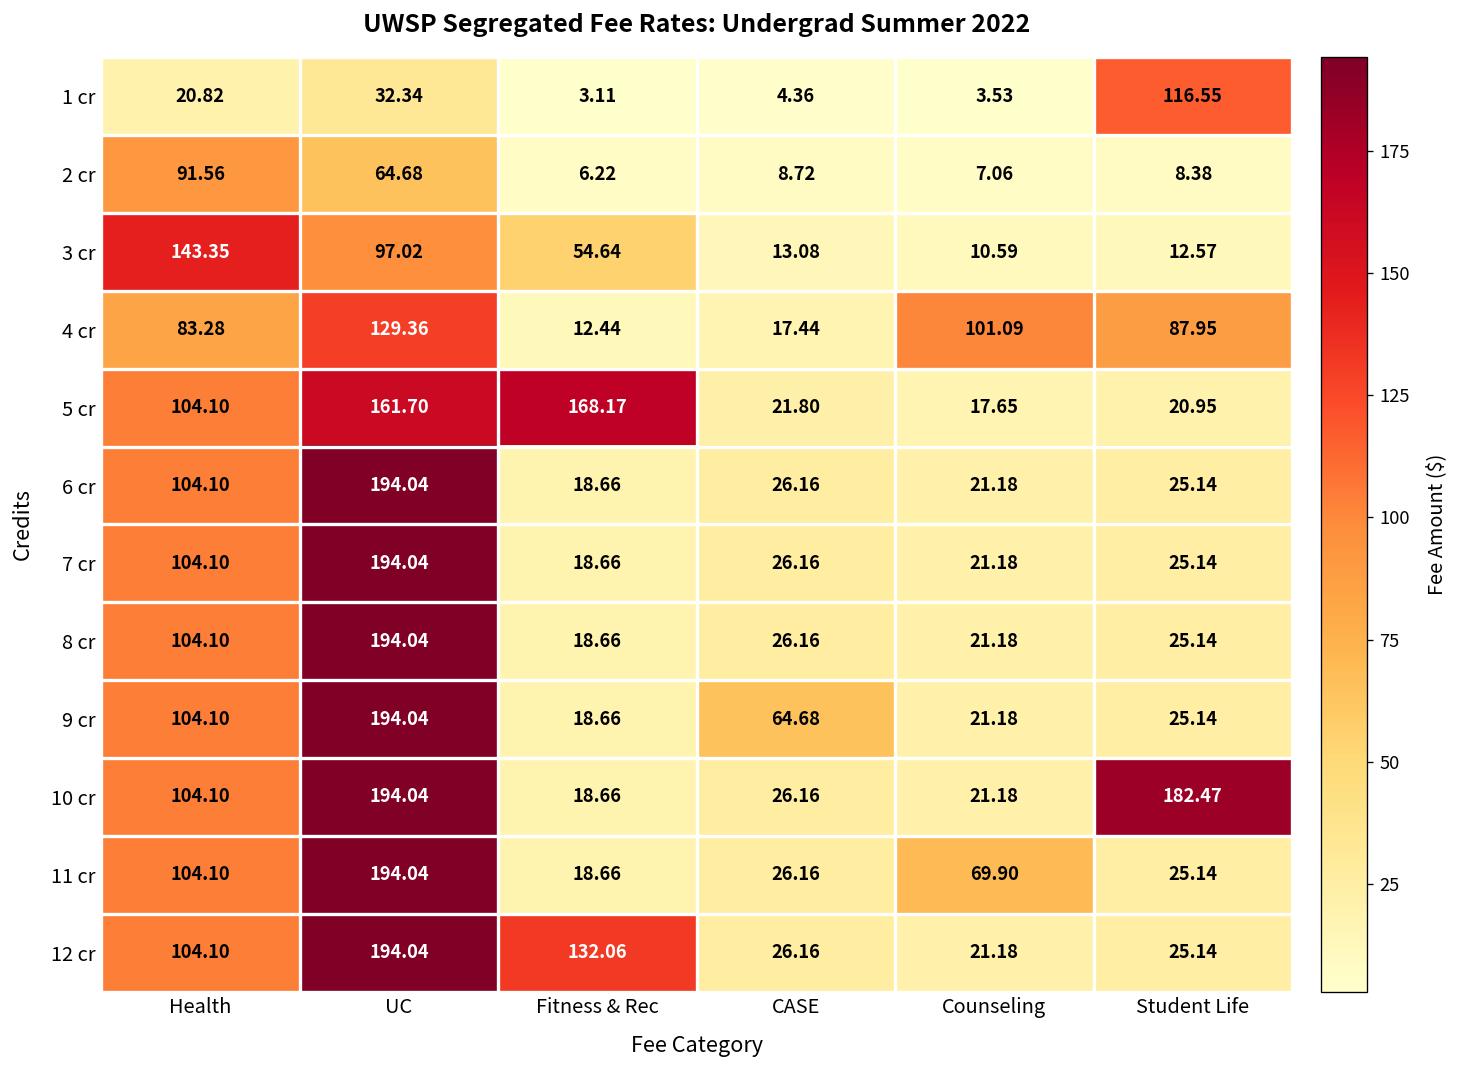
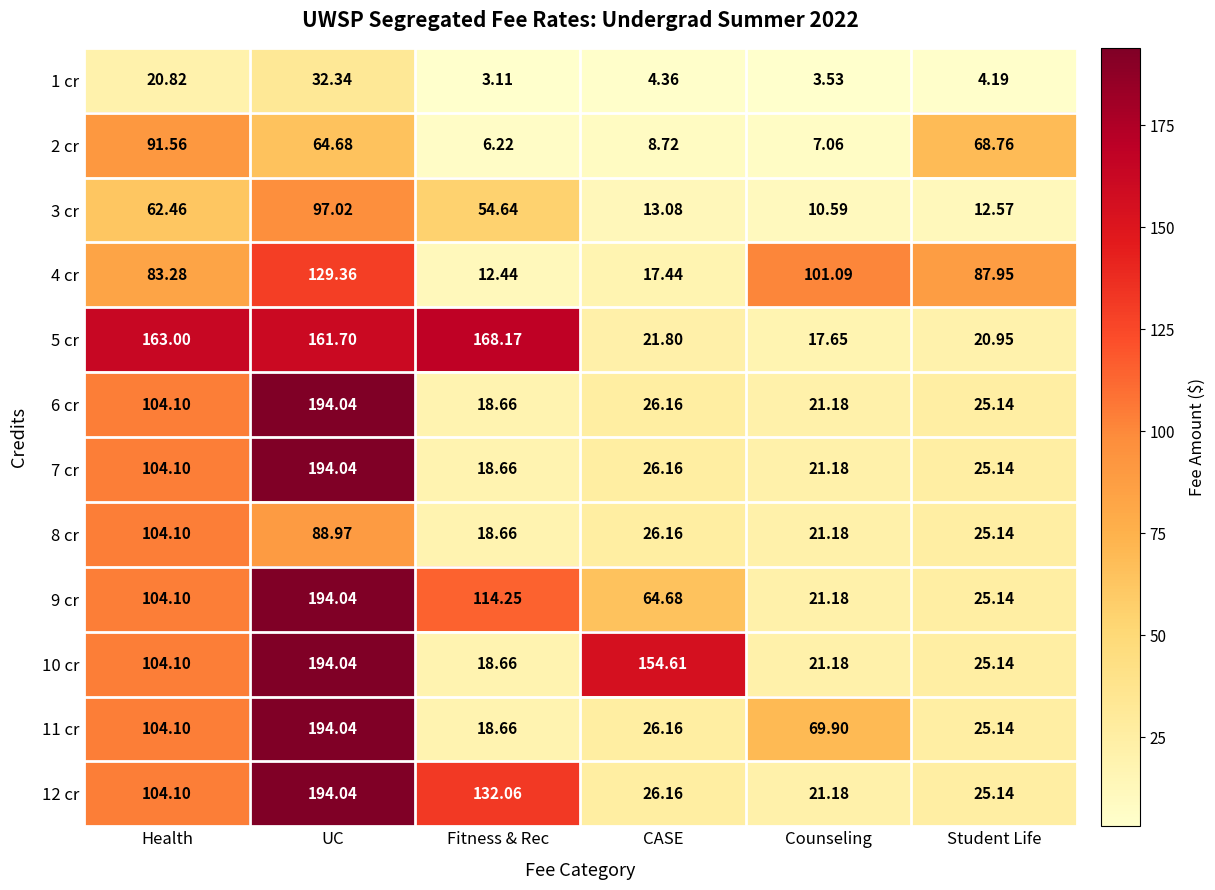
  {
    "1 cr": {
      "Health": 20.82,
      "UC": 32.34,
      "Fitness & Rec": 3.11,
      "CASE": 4.36,
      "Counseling": 3.53,
-     "Student Life": 116.55
+     "Student Life": 4.19
    },
    "2 cr": {
      "Health": 91.56,
      "UC": 64.68,
      "Fitness & Rec": 6.22,
      "CASE": 8.72,
      "Counseling": 7.06,
-     "Student Life": 8.38
+     "Student Life": 68.76
    },
    "3 cr": {
-     "Health": 143.35,
+     "Health": 62.46,
      "UC": 97.02,
      "Fitness & Rec": 54.64,
      "CASE": 13.08,
      "Counseling": 10.59,
      "Student Life": 12.57
    },
    "4 cr": {
      "Health": 83.28,
      "UC": 129.36,
      "Fitness & Rec": 12.44,
      "CASE": 17.44,
      "Counseling": 101.09,
      "Student Life": 87.95
    },
    "5 cr": {
-     "Health": 104.10,
+     "Health": 163.00,
      "UC": 161.70,
      "Fitness & Rec": 168.17,
      "CASE": 21.80,
      "Counseling": 17.65,
      "Student Life": 20.95
    },
    "6 cr": {
      "Health": 104.10,
      "UC": 194.04,
      "Fitness & Rec": 18.66,
      "CASE": 26.16,
      "Counseling": 21.18,
      "Student Life": 25.14
    },
    "7 cr": {
      "Health": 104.10,
      "UC": 194.04,
      "Fitness & Rec": 18.66,
      "CASE": 26.16,
      "Counseling": 21.18,
      "Student Life": 25.14
    },
    "8 cr": {
      "Health": 104.10,
-     "UC": 194.04,
+     "UC": 88.97,
      "Fitness & Rec": 18.66,
      "CASE": 26.16,
      "Counseling": 21.18,
      "Student Life": 25.14
    },
    "9 cr": {
      "Health": 104.10,
      "UC": 194.04,
-     "Fitness & Rec": 18.66,
+     "Fitness & Rec": 114.25,
      "CASE": 64.68,
      "Counseling": 21.18,
      "Student Life": 25.14
    },
    "10 cr": {
      "Health": 104.10,
      "UC": 194.04,
      "Fitness & Rec": 18.66,
-     "CASE": 26.16,
+     "CASE": 154.61,
      "Counseling": 21.18,
-     "Student Life": 182.47
+     "Student Life": 25.14
    },
    "11 cr": {
      "Health": 104.10,
      "UC": 194.04,
      "Fitness & Rec": 18.66,
      "CASE": 26.16,
      "Counseling": 69.90,
      "Student Life": 25.14
    },
    "12 cr": {
      "Health": 104.10,
      "UC": 194.04,
      "Fitness & Rec": 132.06,
      "CASE": 26.16,
      "Counseling": 21.18,
      "Student Life": 25.14
    }
  }
